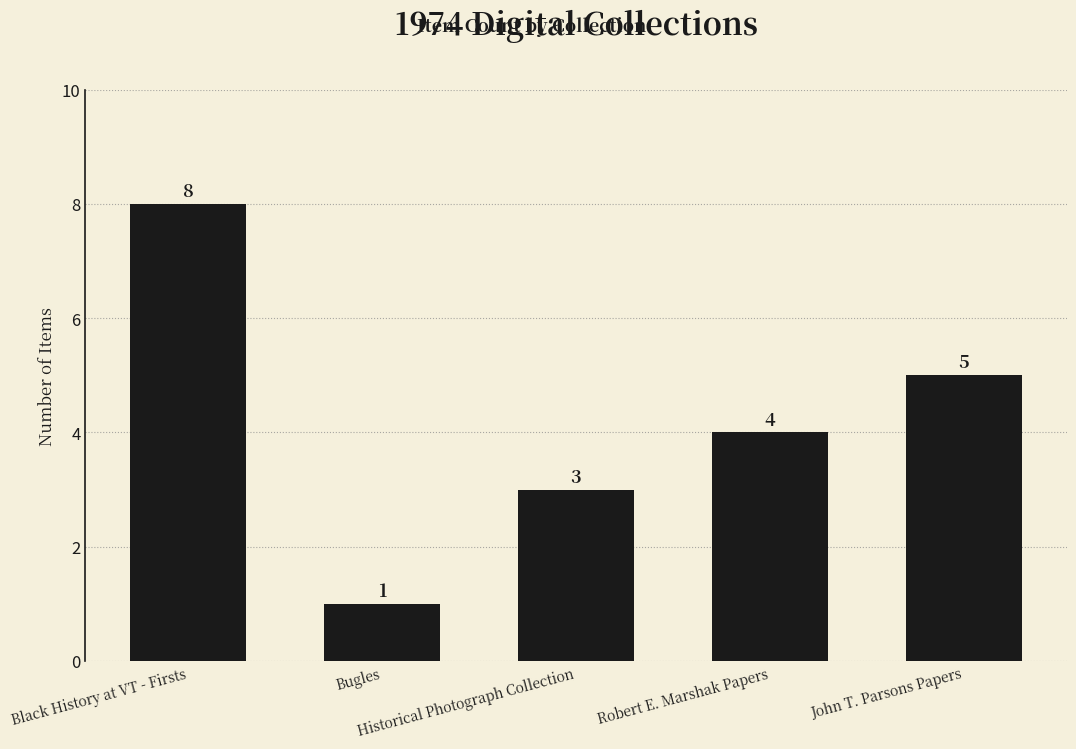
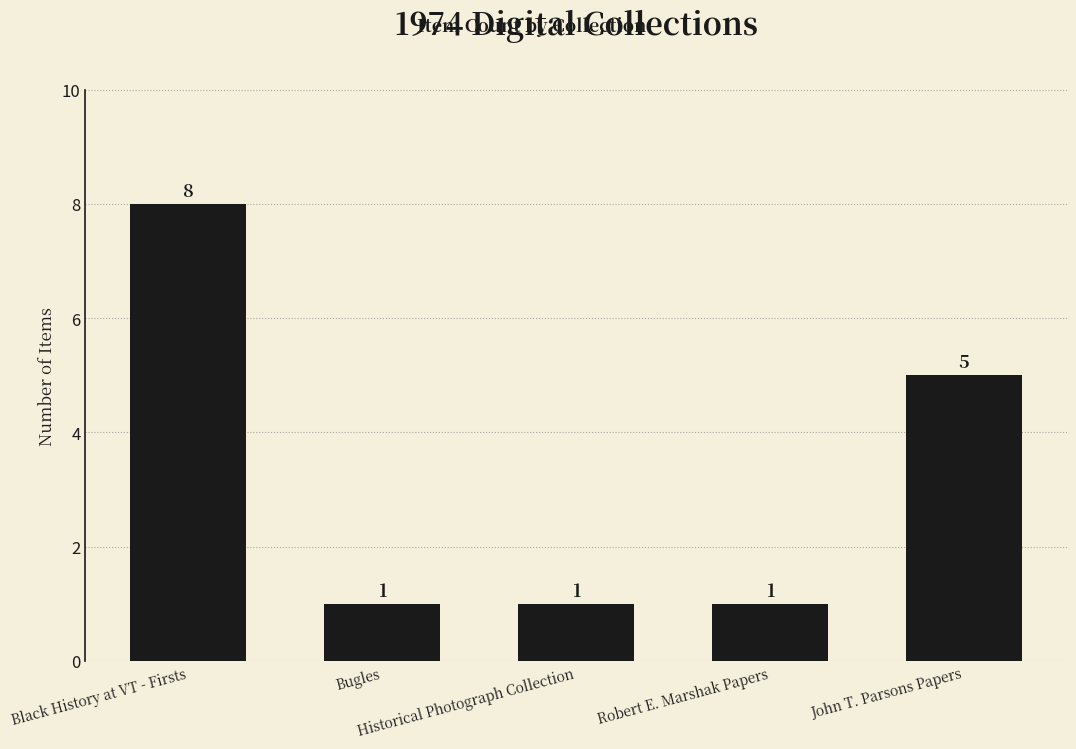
  {
    "Black History at VT - Firsts": 8,
    "Bugles": 1,
-   "Historical Photograph Collection": 3,
-   "Robert E. Marshak Papers": 4,
+   "Historical Photograph Collection": 1,
+   "Robert E. Marshak Papers": 1,
    "John T. Parsons Papers": 5
  }
